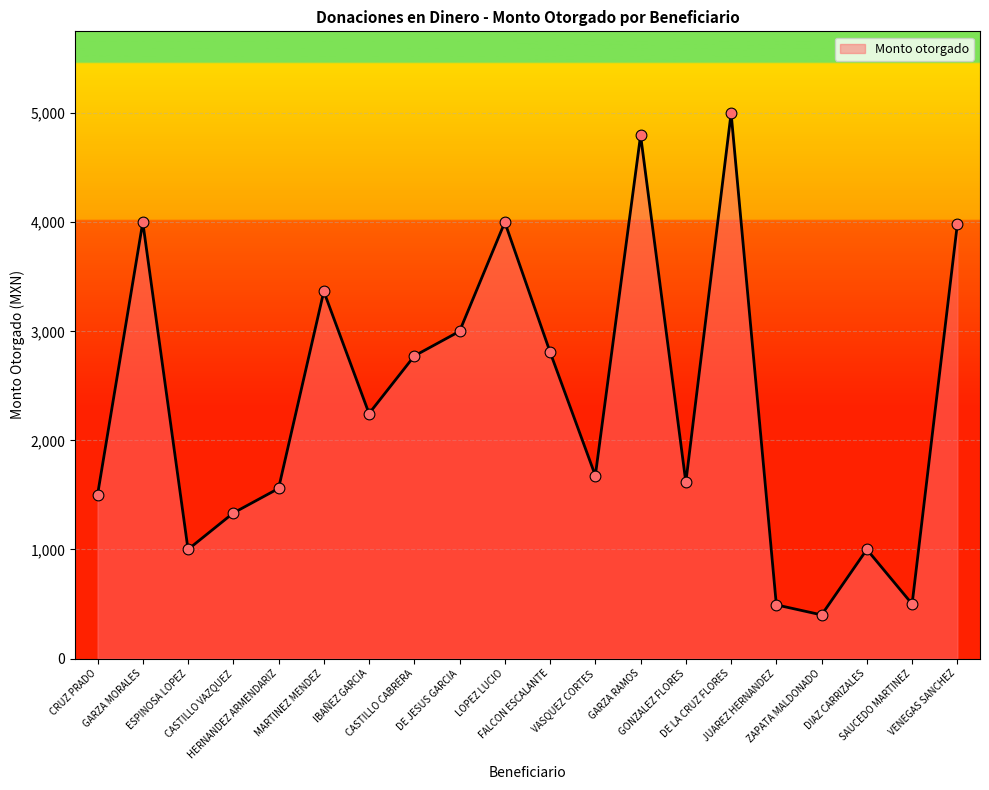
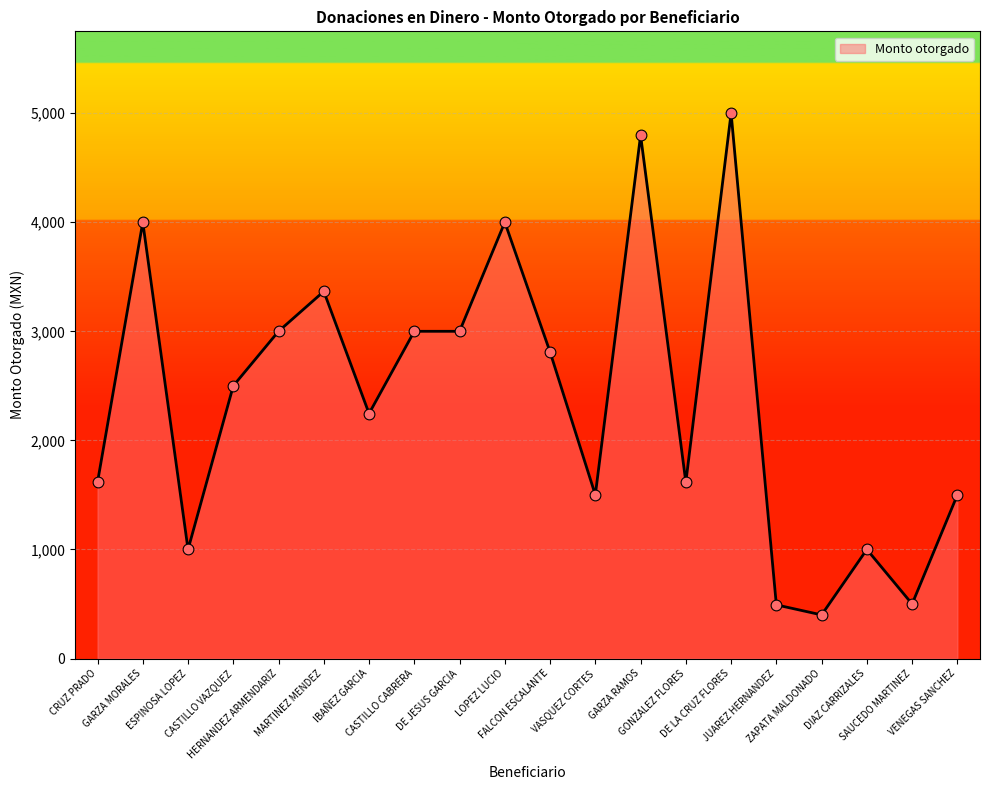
  {
-   "CRUZ PRADO": "1,500",
+   "CRUZ PRADO": "1,620",
    "GARZA MORALES": "4,000",
    "ESPINOSA LOPEZ": "1,000",
-   "CASTILLO VAZQUEZ": "1,330",
-   "HERNANDEZ ARMENDARIZ": "1,560",
+   "CASTILLO VAZQUEZ": "2,500",
+   "HERNANDEZ ARMENDARIZ": "3,000",
    "MARTINEZ MENDEZ": "3,370",
    "IBAÑEZ GARCIA": "2,250",
-   "CASTILLO CABRERA": "2,770",
+   "CASTILLO CABRERA": "3,000",
    "DE JESUS GARCIA": "3,000",
    "LOPEZ LUCIO": "4,000",
    "FALCON ESCALANTE": "2,810",
-   "VASQUEZ CORTES": "1,680",
+   "VASQUEZ CORTES": "1,500",
    "GARZA RAMOS": "4,800",
    "GONZALEZ FLORES": "1,620",
    "DE LA CRUZ FLORES": "5,000",
    "JUAREZ HERNANDEZ": "490",
    "ZAPATA MALDONADO": "400",
    "DIAZ CARRIZALES": "1,000",
    "SAUCEDO MARTINEZ": "500",
-   "VENEGAS SANCHEZ": "3,980"
+   "VENEGAS SANCHEZ": "1,500"
  }
